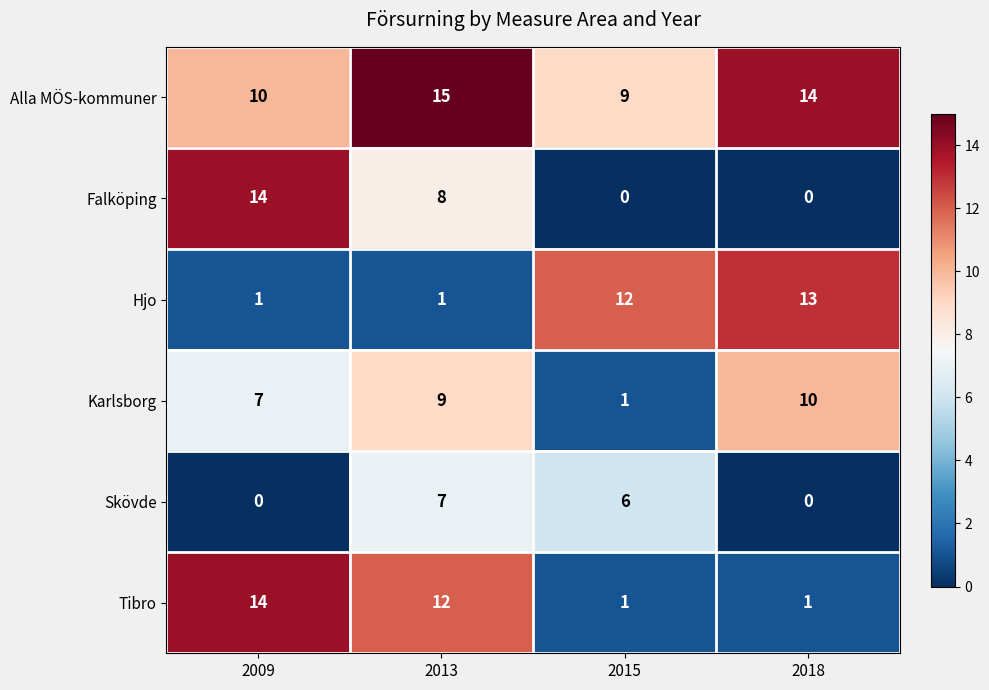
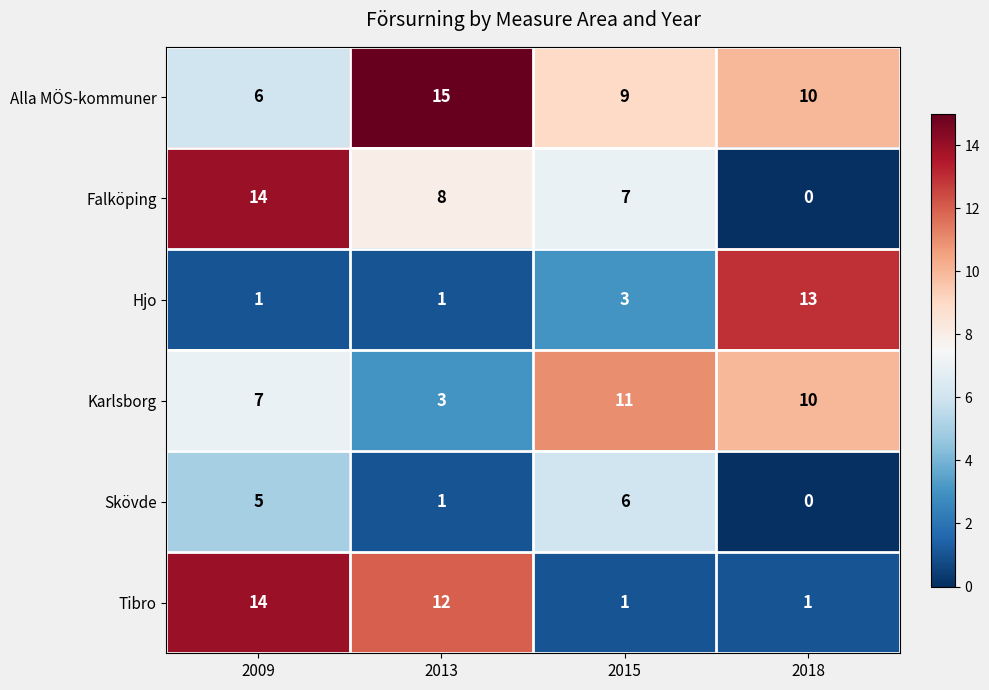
  {
    "Alla MÖS-kommuner": {
-     "2009": 10,
+     "2009": 6,
      "2013": 15,
      "2015": 9,
-     "2018": 14
+     "2018": 10
    },
    "Falköping": {
      "2009": 14,
      "2013": 8,
-     "2015": 0,
+     "2015": 7,
      "2018": 0
    },
    "Hjo": {
      "2009": 1,
      "2013": 1,
-     "2015": 12,
+     "2015": 3,
      "2018": 13
    },
    "Karlsborg": {
      "2009": 7,
-     "2013": 9,
-     "2015": 1,
+     "2013": 3,
+     "2015": 11,
      "2018": 10
    },
    "Skövde": {
-     "2009": 0,
-     "2013": 7,
+     "2009": 5,
+     "2013": 1,
      "2015": 6,
      "2018": 0
    },
    "Tibro": {
      "2009": 14,
      "2013": 12,
      "2015": 1,
      "2018": 1
    }
  }
